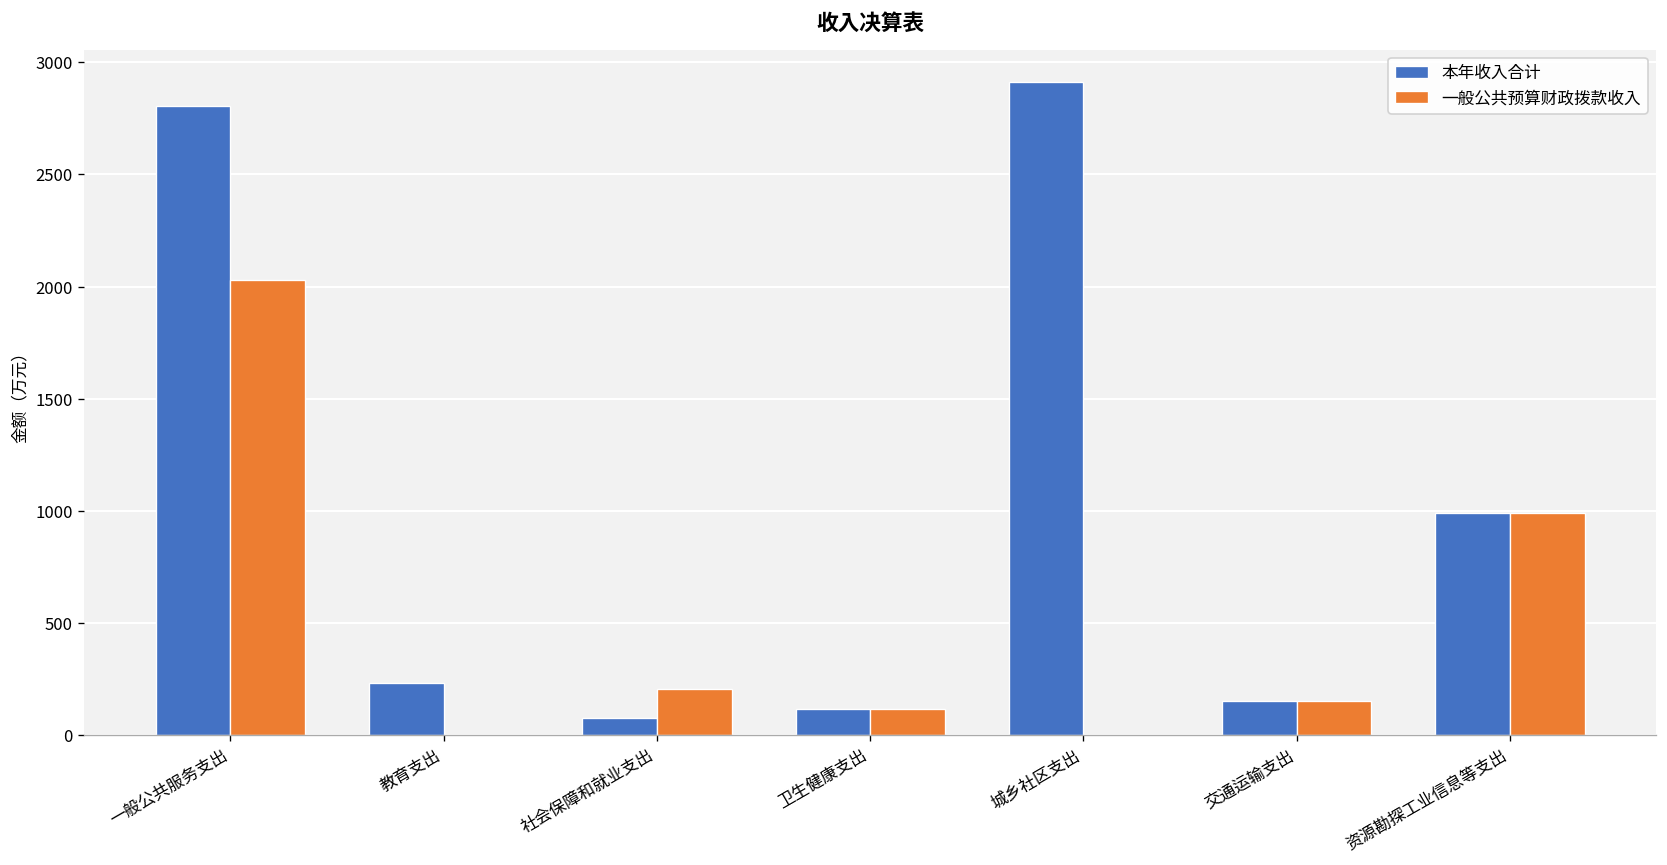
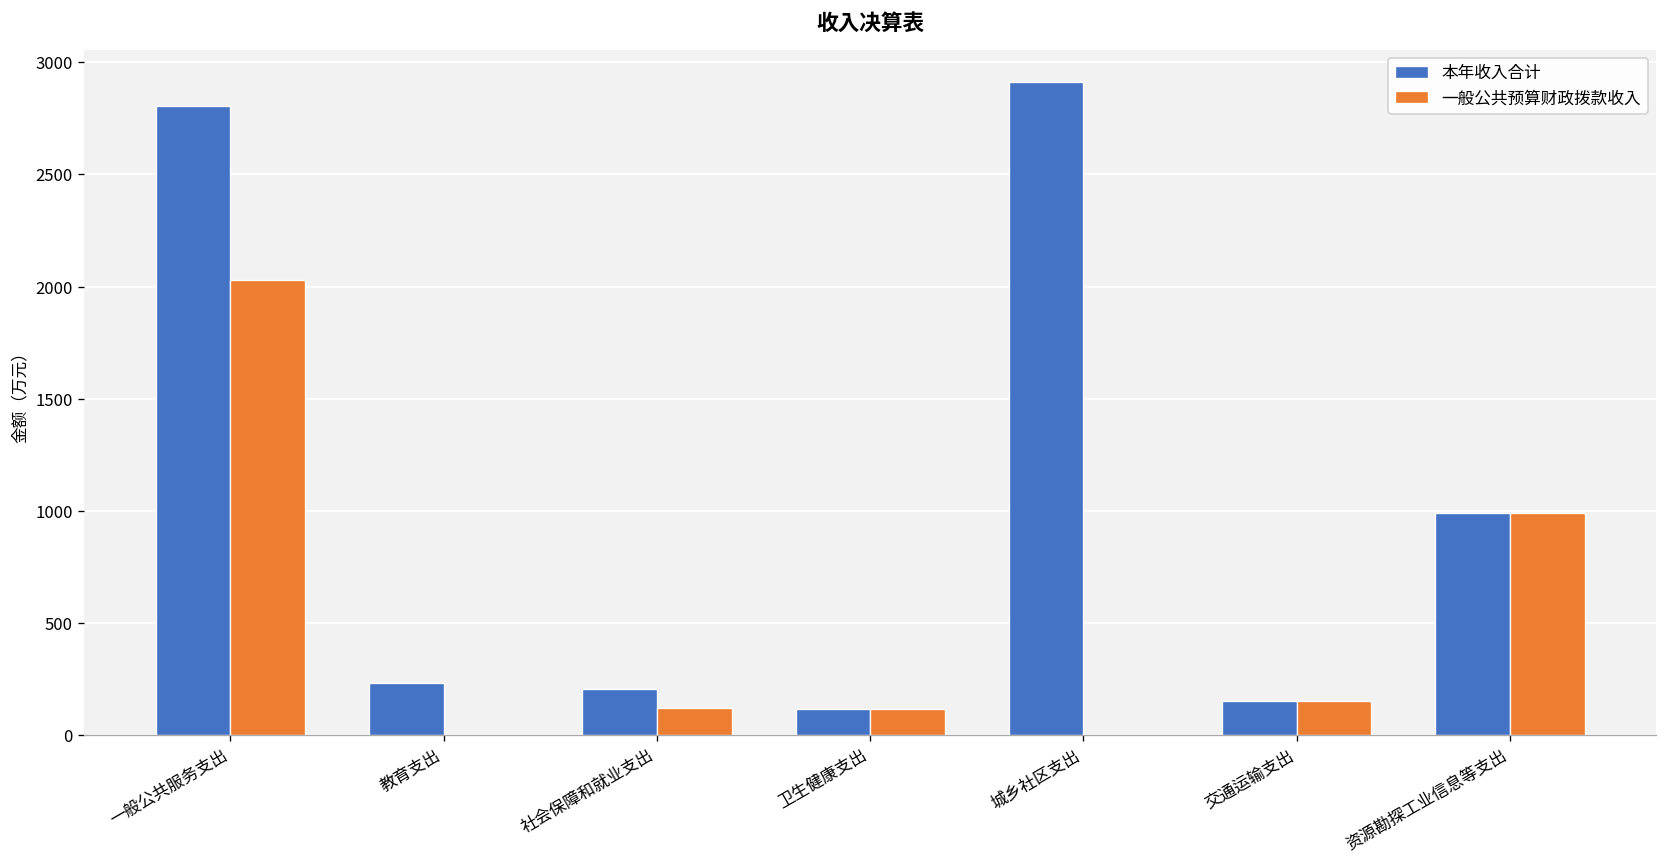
  {
    "本年收入合计": {
      "一般公共服务支出": 2800,
      "教育支出": 230,
-     "社会保障和就业支出": 80,
+     "社会保障和就业支出": 210,
      "卫生健康支出": 120,
      "城乡社区支出": 2910,
      "交通运输支出": 150,
      "资源勘探工业信息等支出": 990
    },
    "一般公共预算财政拨款收入": {
      "一般公共服务支出": 2030,
-     "社会保障和就业支出": 210,
+     "社会保障和就业支出": 120,
      "卫生健康支出": 120,
      "城乡社区支出": 0,
      "交通运输支出": 150,
      "资源勘探工业信息等支出": 990
    }
  }
